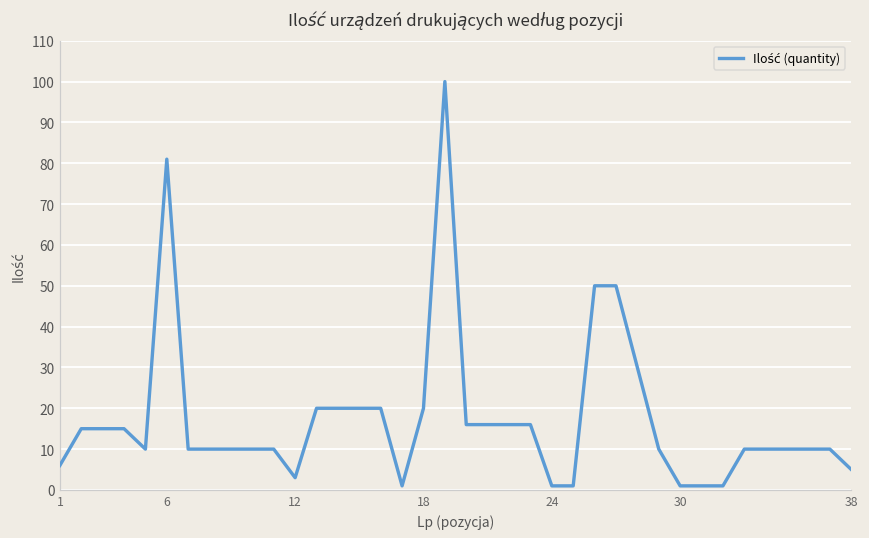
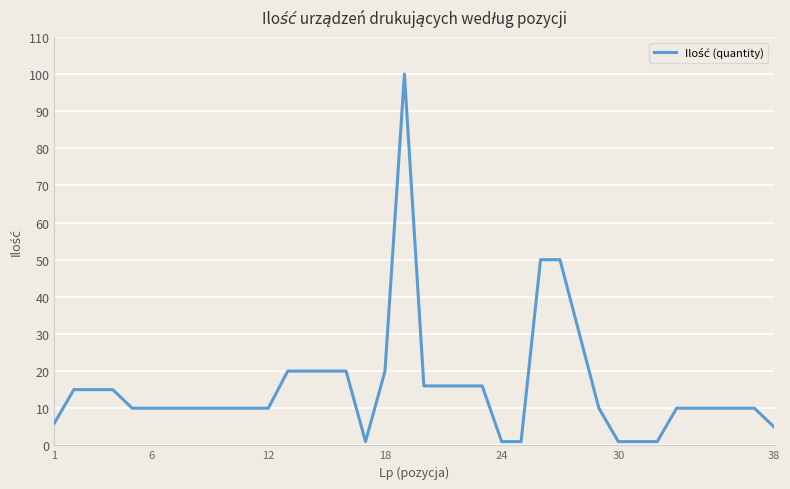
  {
    "1": 6,
-   "6": 81,
-   "12": 3,
+   "6": 10,
+   "12": 10,
    "18": 20,
    "24": 1,
    "30": 1,
    "38": 5
  }
